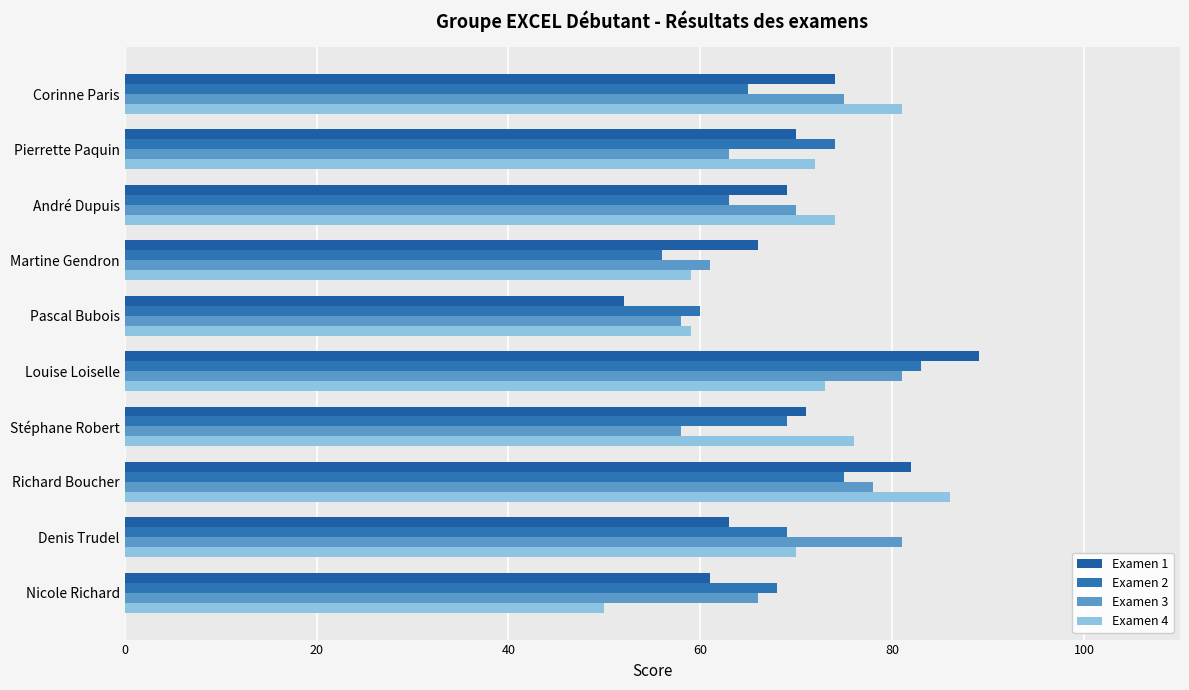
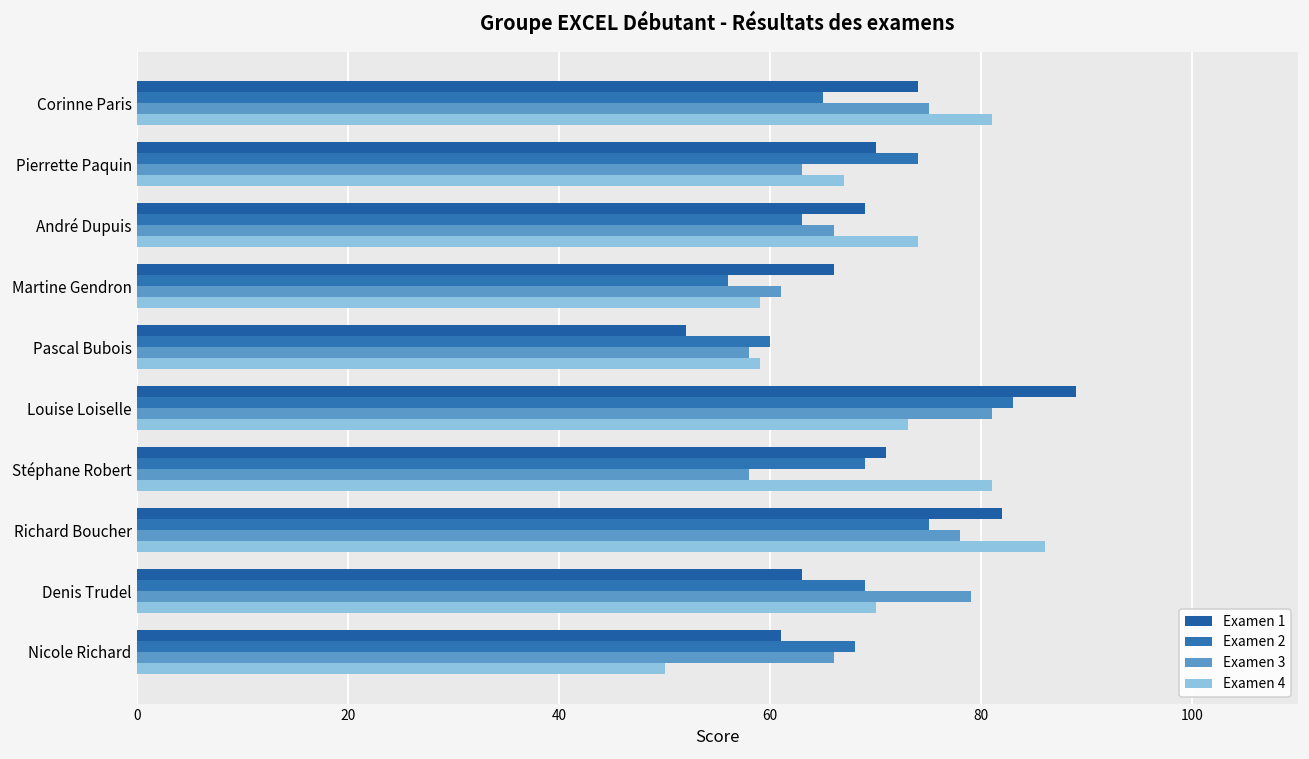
  {
    "Examen 3": {
      "Corinne Paris": 75,
      "Pierrette Paquin": 63,
-     "André Dupuis": 70,
+     "André Dupuis": 66,
      "Martine Gendron": 61,
      "Pascal Bubois": 58,
      "Louise Loiselle": 81,
      "Stéphane Robert": 58,
      "Richard Boucher": 78,
-     "Denis Trudel": 81,
+     "Denis Trudel": 79,
      "Nicole Richard": 66
    },
    "Examen 4": {
      "Corinne Paris": 81,
-     "Pierrette Paquin": 72,
+     "Pierrette Paquin": 67,
      "André Dupuis": 74,
      "Martine Gendron": 59,
      "Pascal Bubois": 59,
      "Louise Loiselle": 73,
-     "Stéphane Robert": 76,
+     "Stéphane Robert": 81,
      "Richard Boucher": 86,
      "Denis Trudel": 70,
      "Nicole Richard": 50
    }
  }
